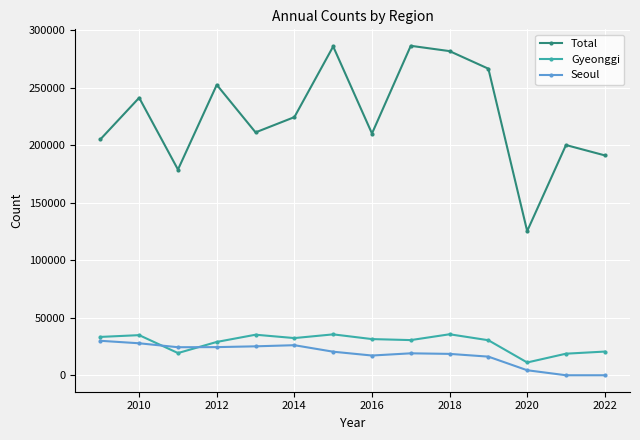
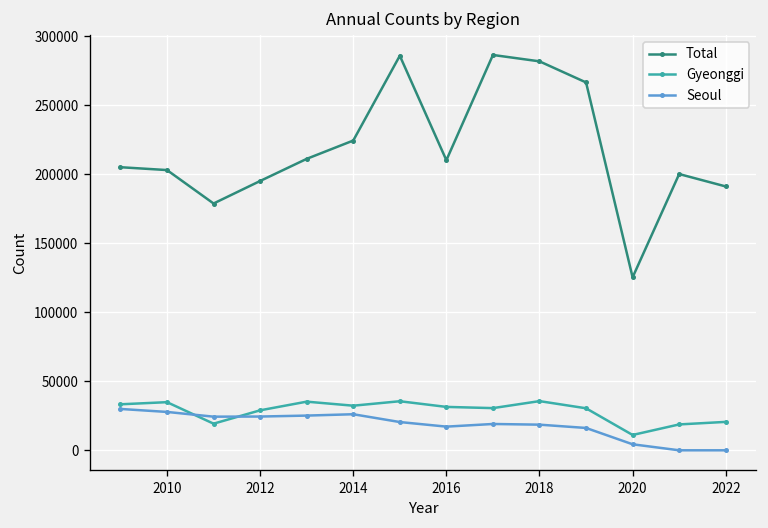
  {
    "Total": {
-     "2010": 241000,
-     "2012": 252000,
+     "2010": 203000,
+     "2012": 195000,
      "2014": 224000,
      "2016": 210000,
      "2018": 282000,
      "2020": 125000,
      "2022": 191000
    }
  }
